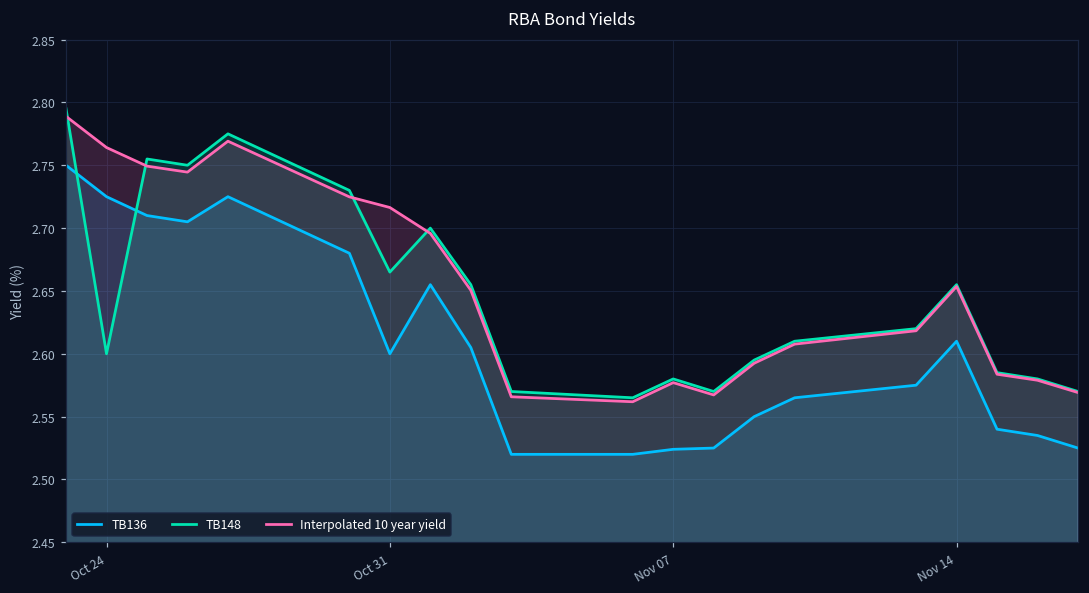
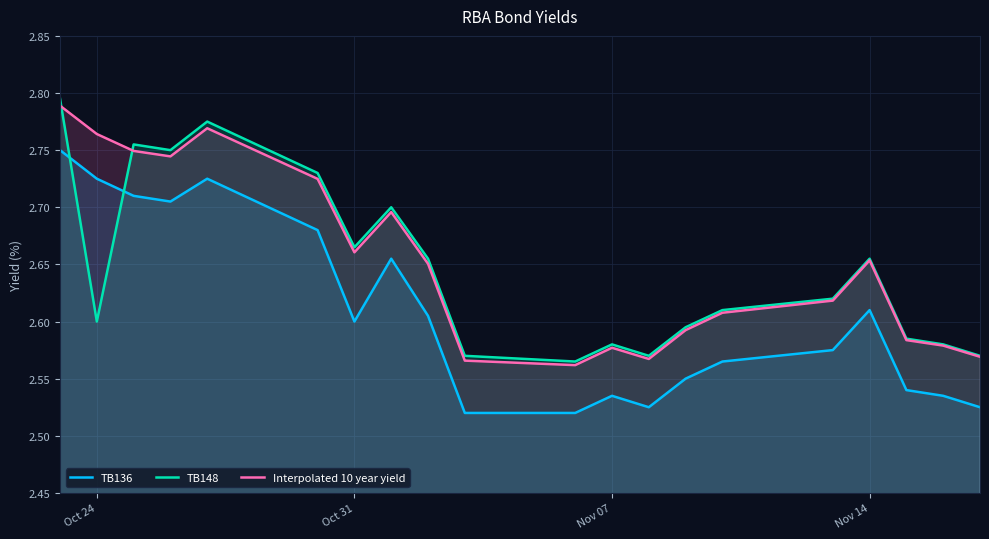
  {
    "TB136": {
      "Oct 24": 2.725,
      "Oct 31": 2.600,
-     "Nov 07": 2.524,
+     "Nov 07": 2.535,
      "Nov 14": 2.610
    },
    "TB148": {
      "Oct 24": 2.600,
      "Oct 31": 2.665,
      "Nov 07": 2.580
    },
    "Interpolated 10 year yield": {
      "Oct 24": 2.764,
-     "Oct 31": 2.716,
+     "Oct 31": 2.661,
      "Nov 07": 2.577
    }
  }
